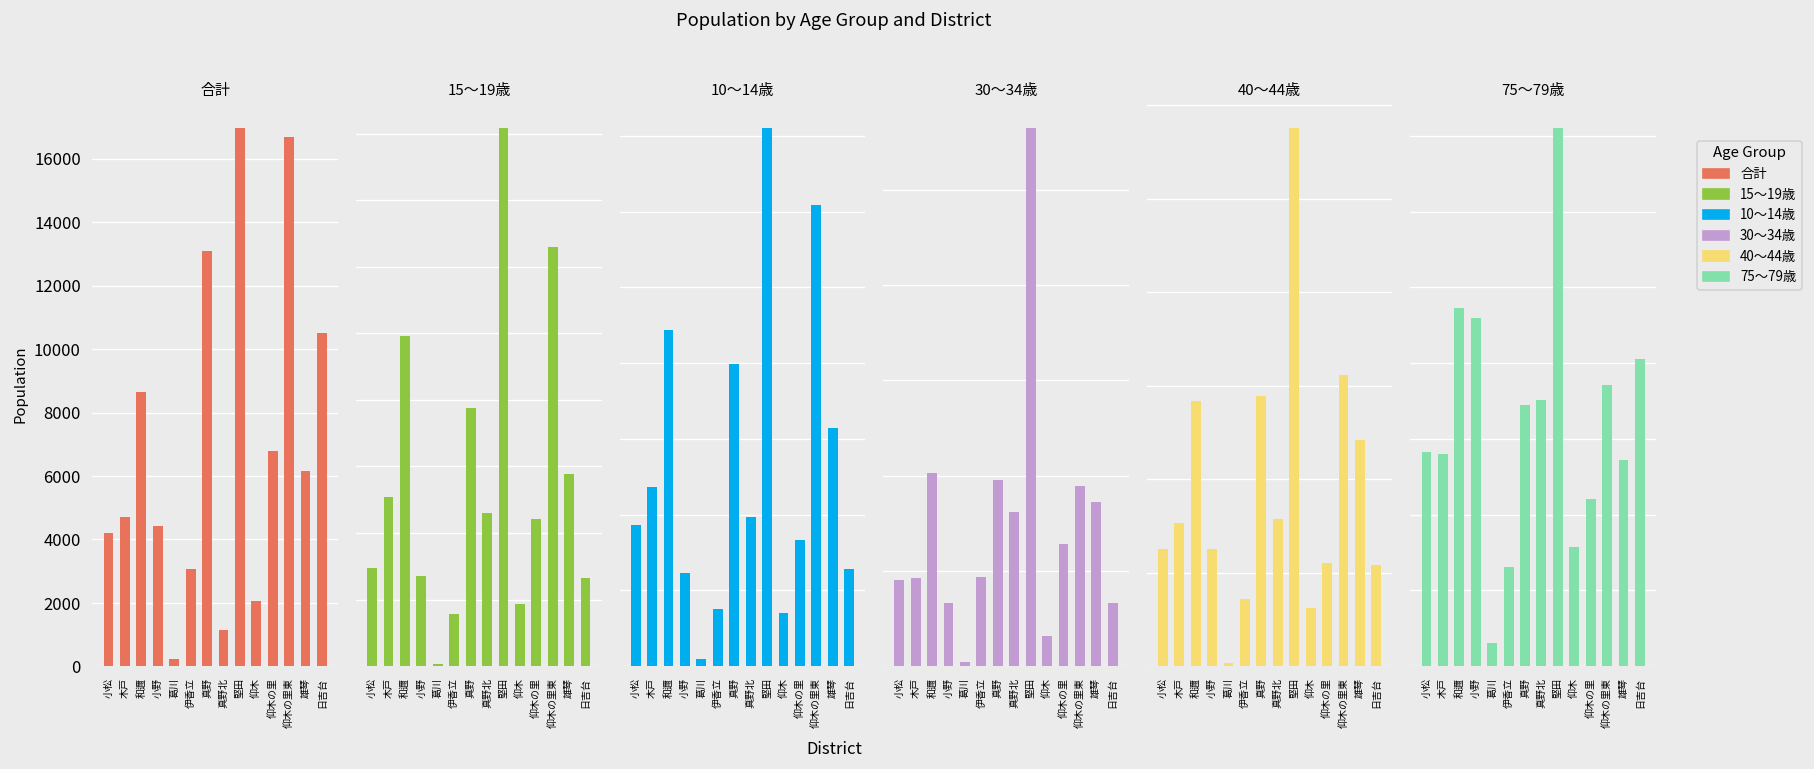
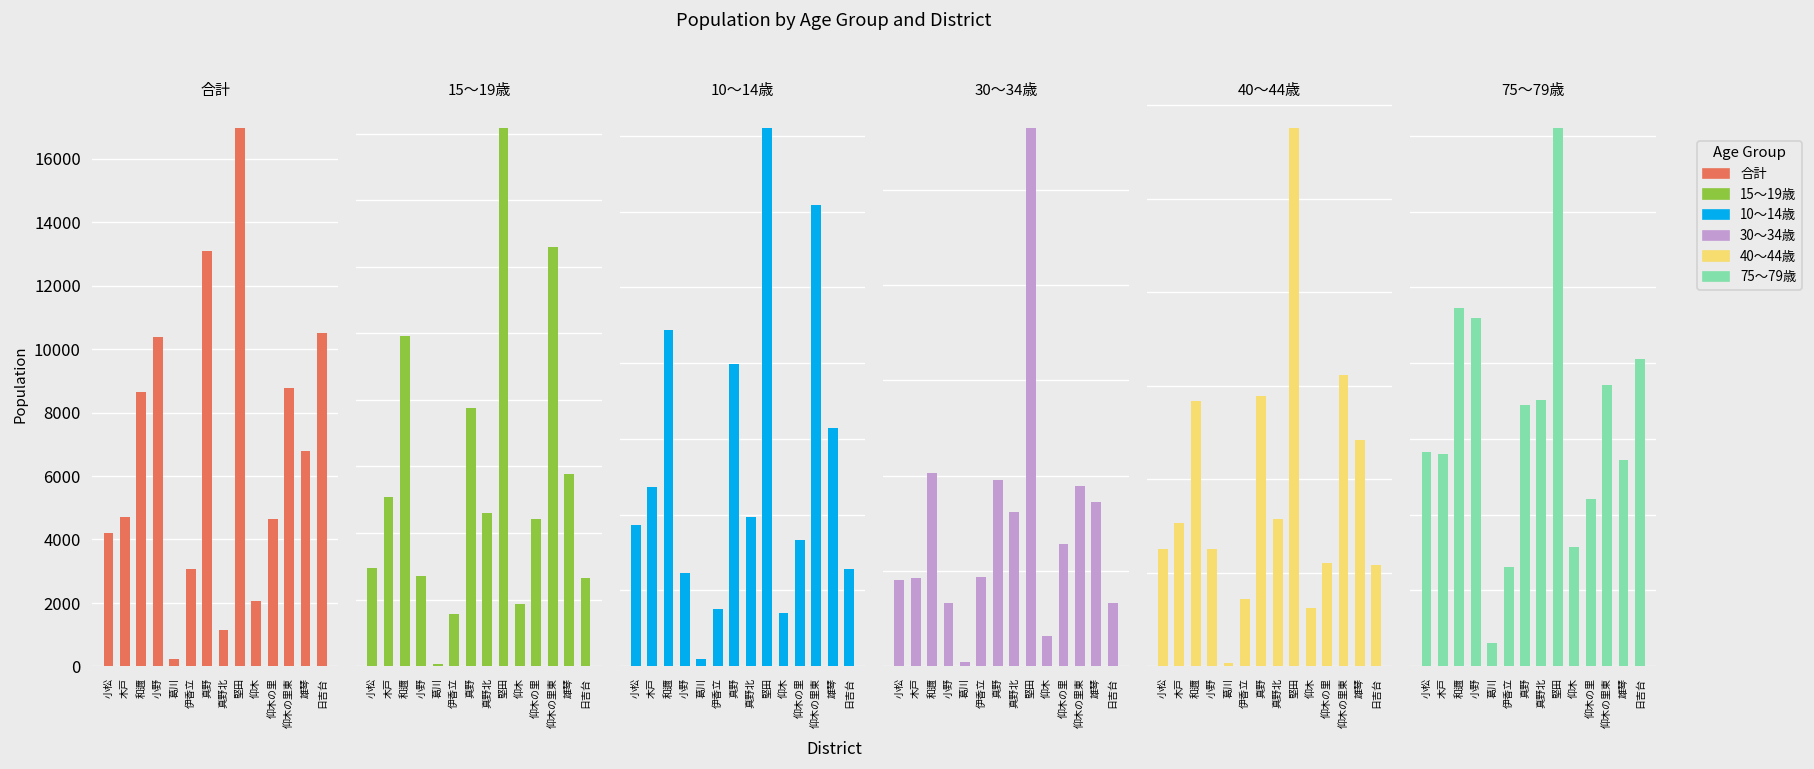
  {
    "合計": {
      "小松": 4200,
      "木戸": 4700,
      "和邇": 8600,
-     "小野": 4400,
+     "小野": 10400,
      "葛川": 200,
      "伊香立": 3100,
      "真野": 13100,
      "真野北": 1100,
      "堅田": 17000,
      "仰木": 2000,
-     "仰木の里": 6800,
-     "仰木の里東": 16700,
-     "雄琴": 6200,
+     "仰木の里": 4600,
+     "仰木の里東": 8800,
+     "雄琴": 6800,
      "日吉台": 10500
    }
  }
